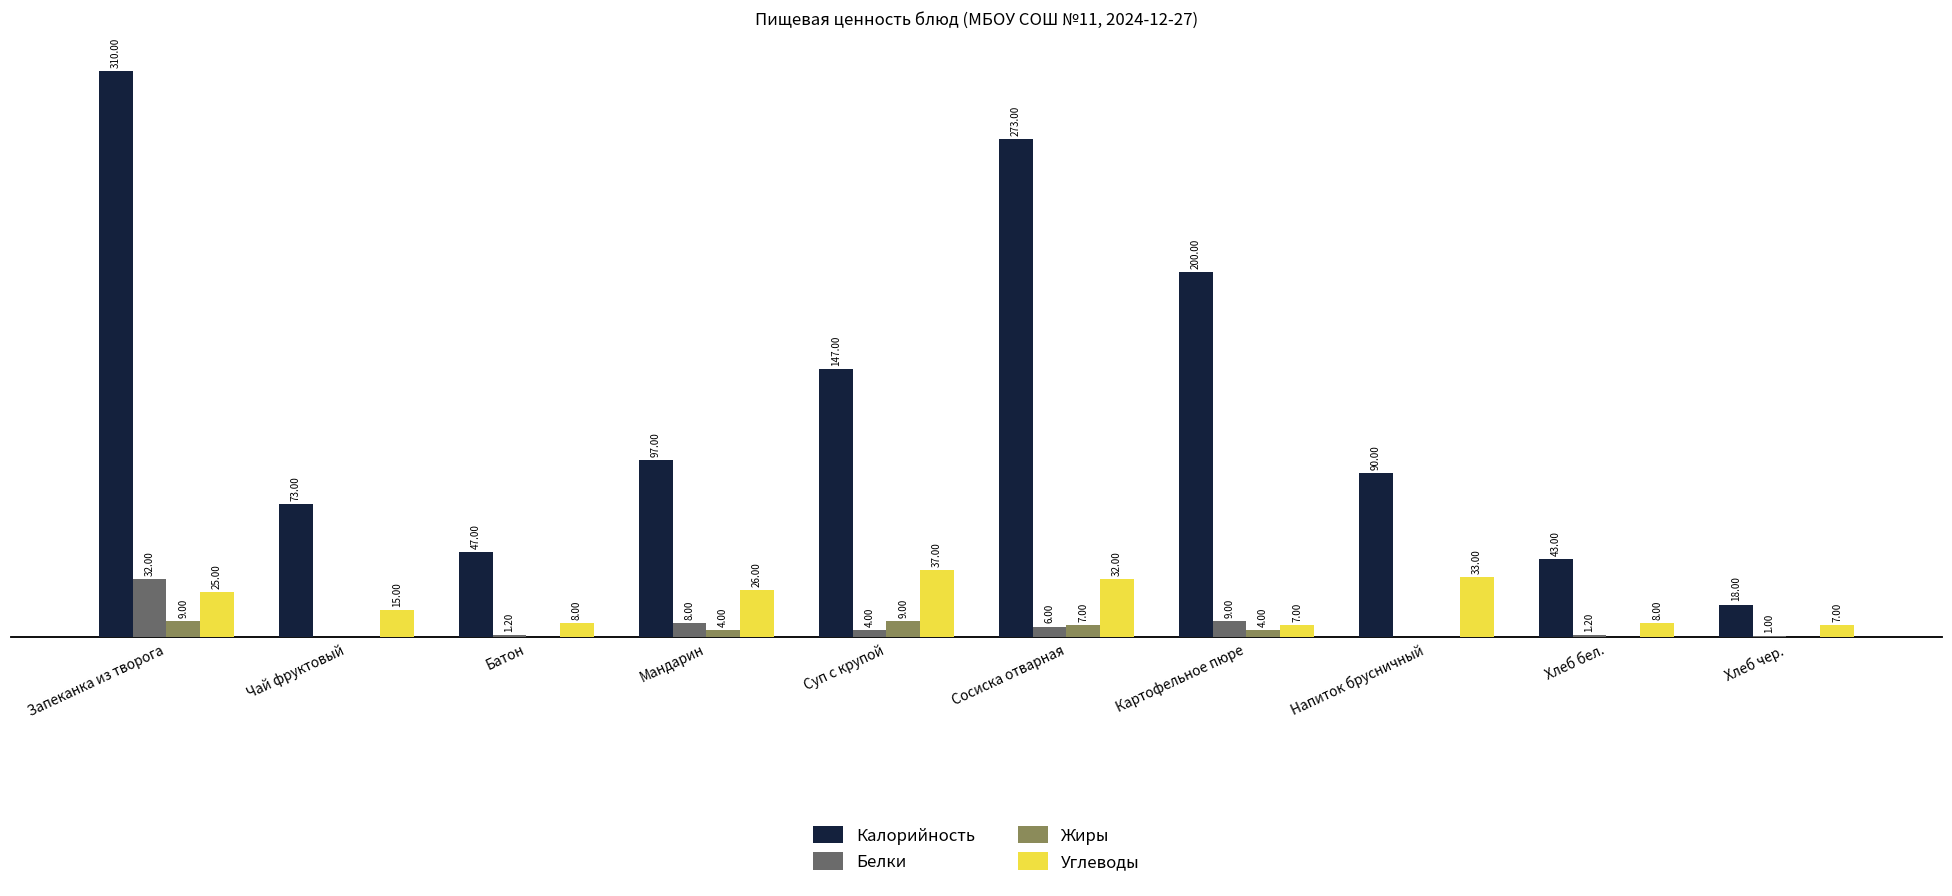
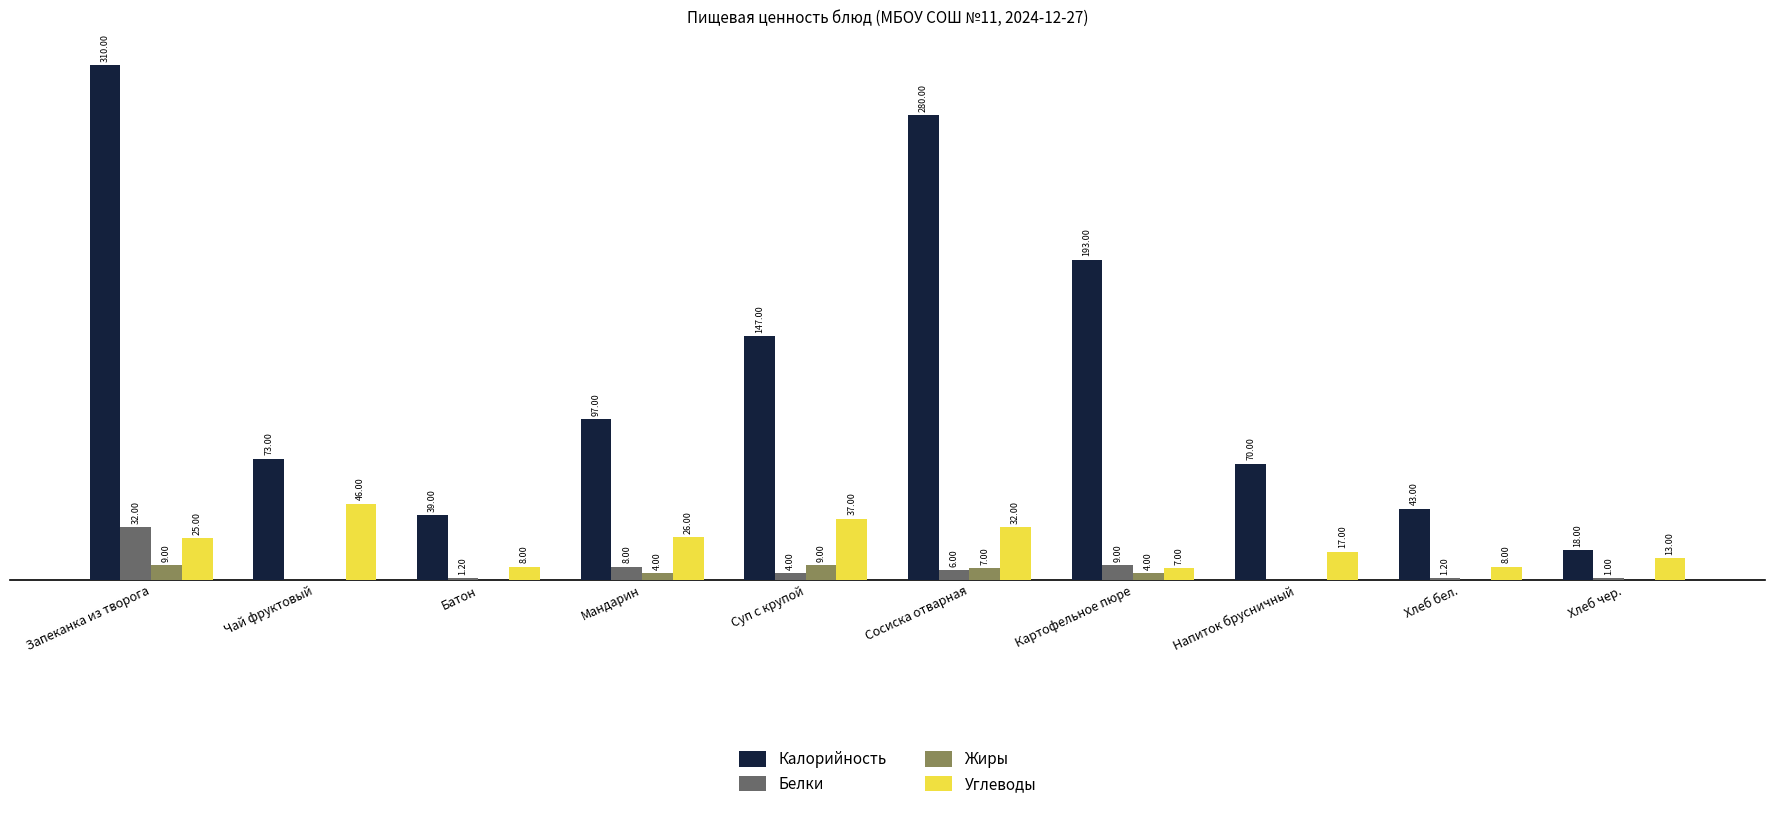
  {
    "Калорийность": {
      "Запеканка из творога": 310.00,
      "Чай фруктовый": 73.00,
-     "Батон": 47.00,
+     "Батон": 39.00,
      "Мандарин": 97.00,
      "Суп с крупой": 147.00,
-     "Сосиска отварная": 273.00,
-     "Картофельное пюре": 200.00,
-     "Напиток брусничный": 90.00,
+     "Сосиска отварная": 280.00,
+     "Картофельное пюре": 193.00,
+     "Напиток брусничный": 70.00,
      "Хлеб бел.": 43.00,
      "Хлеб чер.": 18.00
    },
    "Углеводы": {
      "Запеканка из творога": 25.00,
-     "Чай фруктовый": 15.00,
+     "Чай фруктовый": 46.00,
      "Батон": 8.00,
      "Мандарин": 26.00,
      "Суп с крупой": 37.00,
      "Сосиска отварная": 32.00,
      "Картофельное пюре": 7.00,
-     "Напиток брусничный": 33.00,
+     "Напиток брусничный": 17.00,
      "Хлеб бел.": 8.00,
-     "Хлеб чер.": 7.00
+     "Хлеб чер.": 13.00
    }
  }
